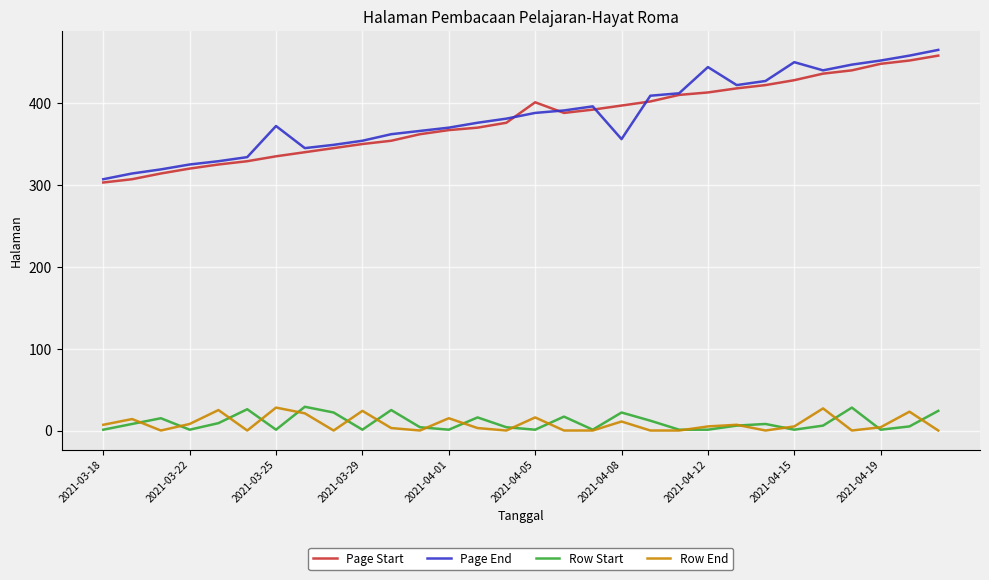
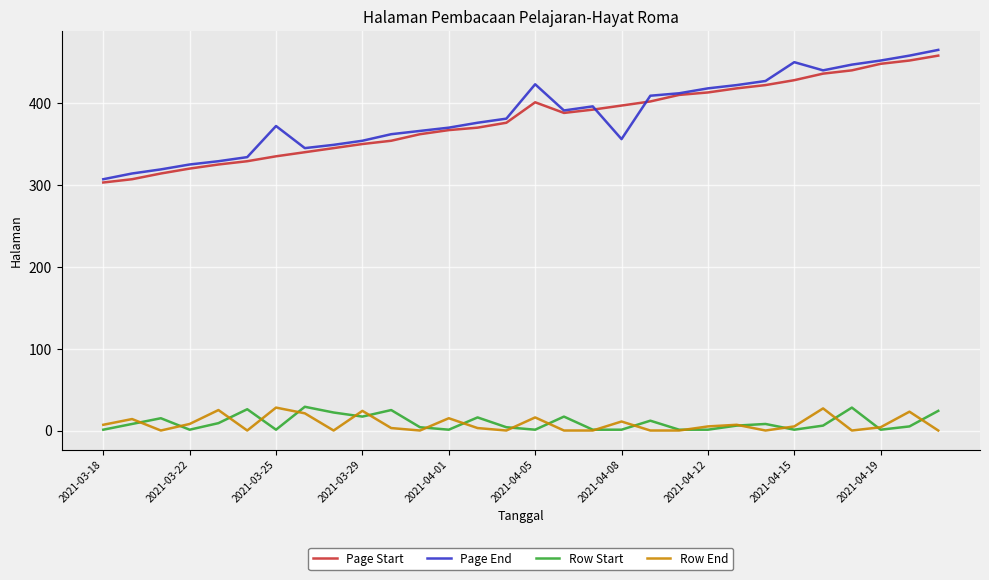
  {
    "Page Start": {
      "2021-03-18": 300,
      "2021-03-22": 320,
      "2021-03-25": 340,
      "2021-03-29": 350,
      "2021-04-05": 400,
      "2021-04-08": 400,
      "2021-04-12": 410,
      "2021-04-15": 430,
      "2021-04-19": 450
    },
    "Page End": {
      "2021-03-18": 310,
      "2021-03-22": 330,
      "2021-03-25": 370,
      "2021-03-29": 350,
-     "2021-04-05": 390,
+     "2021-04-05": 420,
      "2021-04-08": 360,
-     "2021-04-12": 440,
+     "2021-04-12": 420,
      "2021-04-15": 450,
      "2021-04-19": 450
    },
    "Row Start": {
      "2021-03-18": 0,
      "2021-03-22": 0,
      "2021-03-25": 0,
-     "2021-03-29": 0,
+     "2021-03-29": 20,
      "2021-04-01": 0,
      "2021-04-05": 0,
-     "2021-04-08": 20,
+     "2021-04-08": 0,
      "2021-04-12": 0,
      "2021-04-15": 0
    },
    "Row End": {
      "2021-03-18": 10,
      "2021-03-22": 10,
      "2021-03-25": 30,
      "2021-03-29": 20,
      "2021-04-01": 20,
      "2021-04-05": 20,
      "2021-04-08": 10,
      "2021-04-12": 10,
      "2021-04-15": 10
    }
  }
